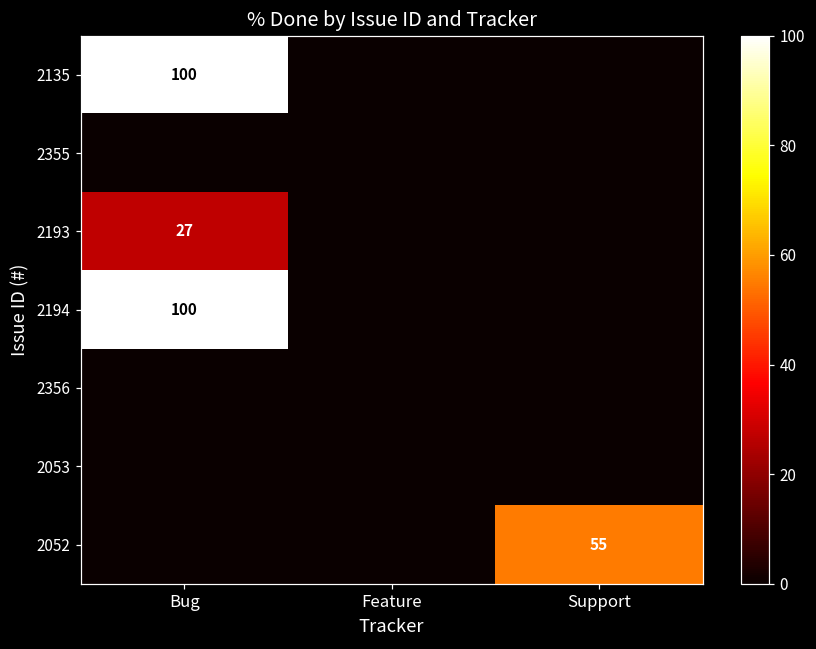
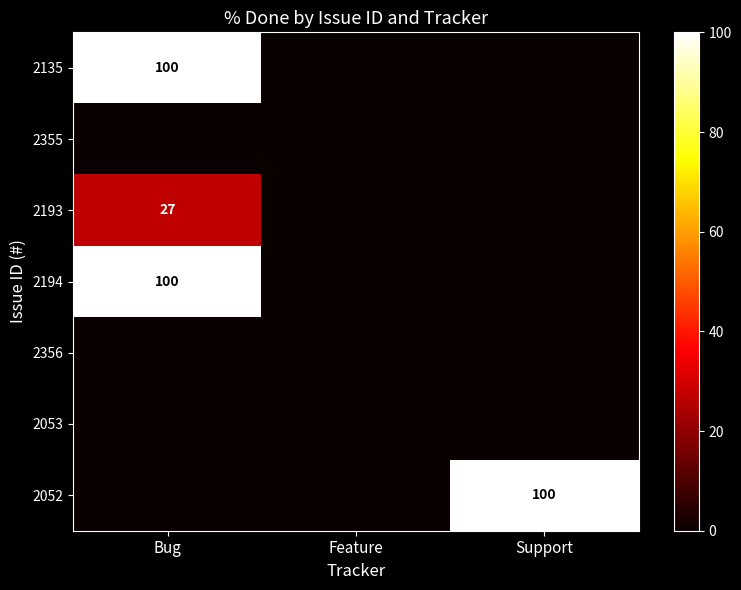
  {
    "2135": {
      "Bug": 100
    },
    "2193": {
      "Bug": 27
    },
    "2194": {
      "Bug": 100
    },
    "2052": {
-     "Support": 55
+     "Support": 100
    }
  }
